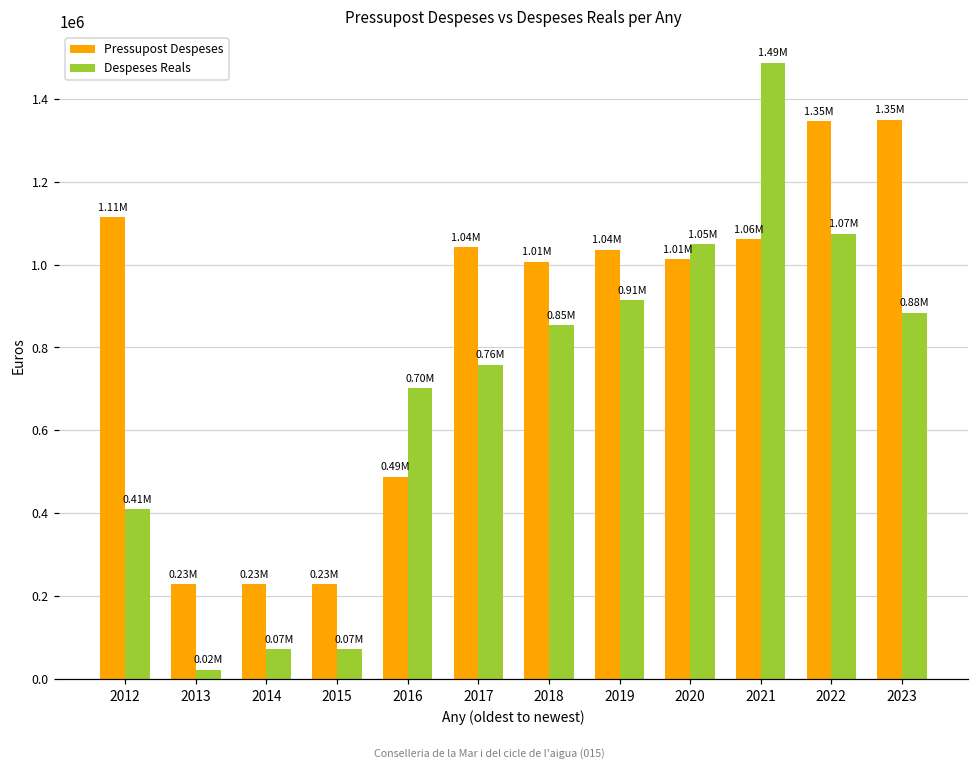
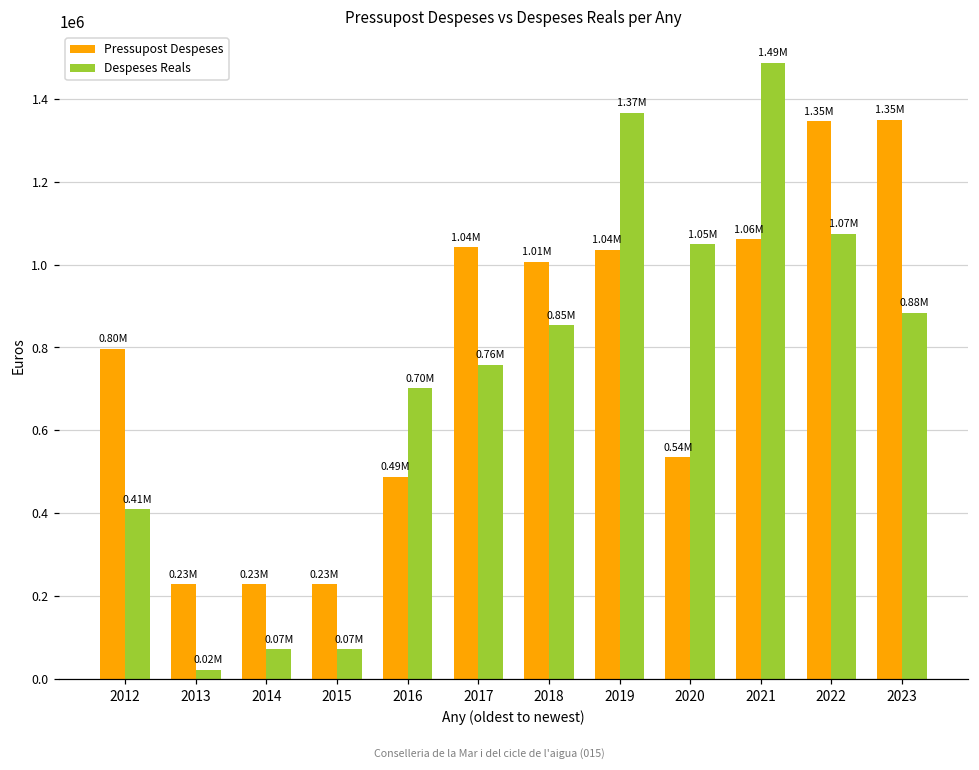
  {
    "Pressupost Despeses": {
-     "2012": "1.11M",
+     "2012": "0.80M",
      "2013": "0.23M",
      "2014": "0.23M",
      "2015": "0.23M",
      "2016": "0.49M",
      "2017": "1.04M",
      "2018": "1.01M",
      "2019": "1.04M",
-     "2020": "1.01M",
+     "2020": "0.54M",
      "2021": "1.06M",
      "2022": "1.35M",
      "2023": "1.35M"
    },
    "Despeses Reals": {
      "2012": "0.41M",
      "2013": "0.02M",
      "2014": "0.07M",
      "2015": "0.07M",
      "2016": "0.70M",
      "2017": "0.76M",
      "2018": "0.85M",
-     "2019": "0.91M",
+     "2019": "1.37M",
      "2020": "1.05M",
      "2021": "1.49M",
      "2022": "1.07M",
      "2023": "0.88M"
    }
  }
